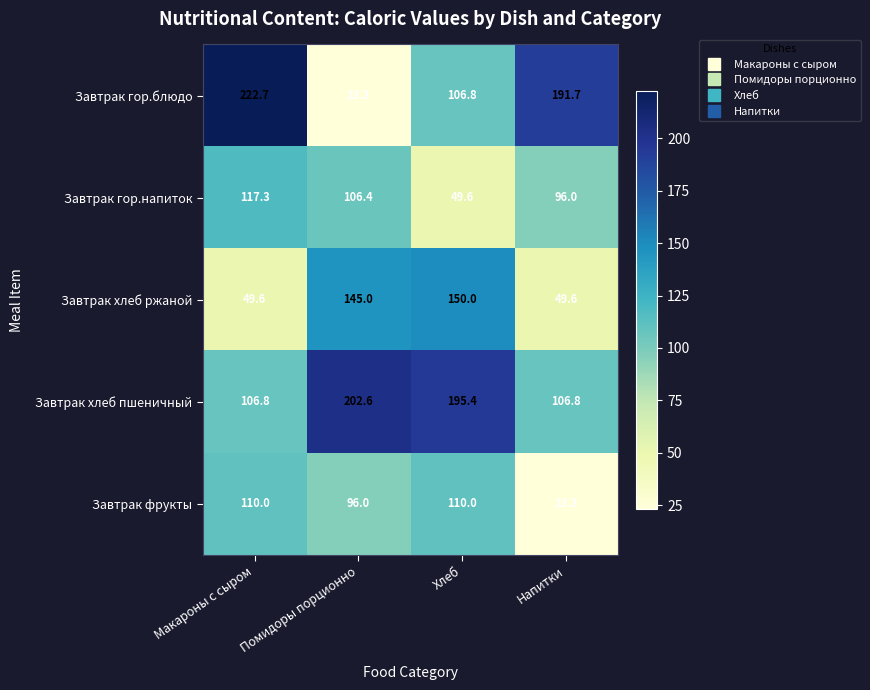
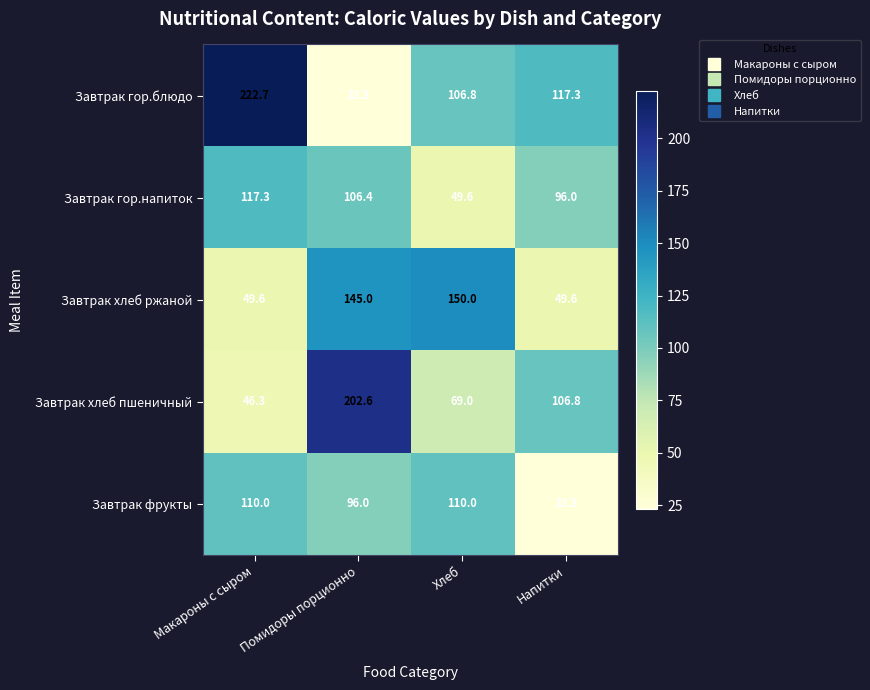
  {
    "Завтрак гор.блюдо": {
      "Макароны с сыром": 222.7,
      "Хлеб": 106.8,
-     "Напитки": 191.7
+     "Напитки": 117.3
    },
    "Завтрак гор.напиток": {
      "Макароны с сыром": 117.3,
      "Помидоры порционно": 106.4,
      "Хлеб": 49.6,
      "Напитки": 96.0
    },
    "Завтрак хлеб ржаной": {
      "Макароны с сыром": 49.6,
      "Помидоры порционно": 145.0,
      "Хлеб": 150.0,
      "Напитки": 49.6
    },
    "Завтрак хлеб пшеничный": {
-     "Макароны с сыром": 106.8,
+     "Макароны с сыром": 46.3,
      "Помидоры порционно": 202.6,
-     "Хлеб": 195.4,
+     "Хлеб": 69.0,
      "Напитки": 106.8
    },
    "Завтрак фрукты": {
      "Макароны с сыром": 110.0,
      "Помидоры порционно": 96.0,
      "Хлеб": 110.0
    }
  }
